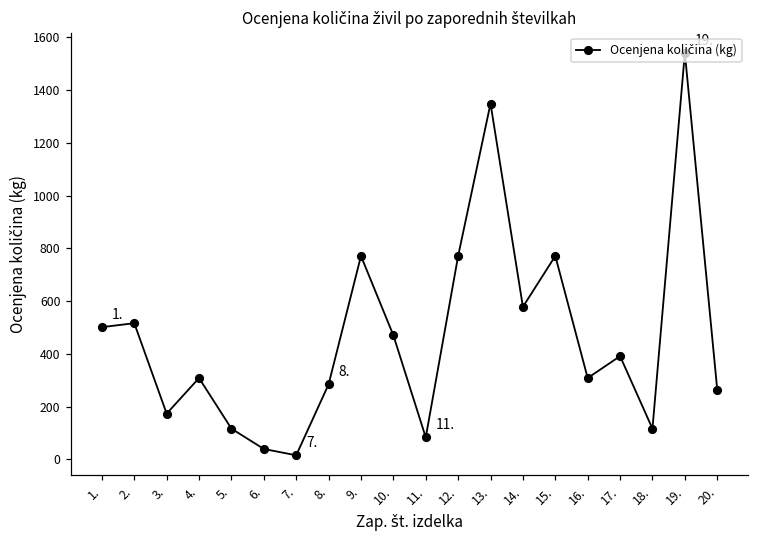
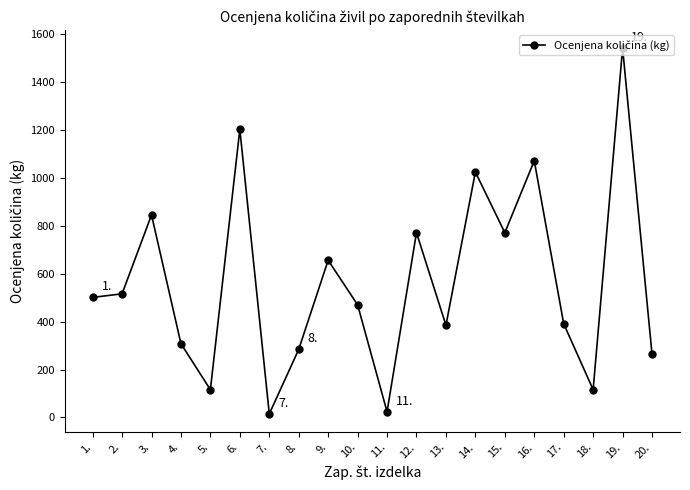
  {
-   "3.": 170,
+   "3.": 850,
    "4.": 310,
    "5.": 120,
-   "6.": 40,
-   "9.": 770,
+   "6.": 1200,
+   "9.": 660,
    "10.": 470,
-   "11.": 80,
+   "11.": 20,
    "12.": 770,
-   "13.": 1350,
-   "14.": 580,
+   "13.": 390,
+   "14.": 1020,
    "15.": 770,
-   "16.": 310,
+   "16.": 1070,
    "17.": 390,
    "18.": 120,
    "20.": 260
  }
